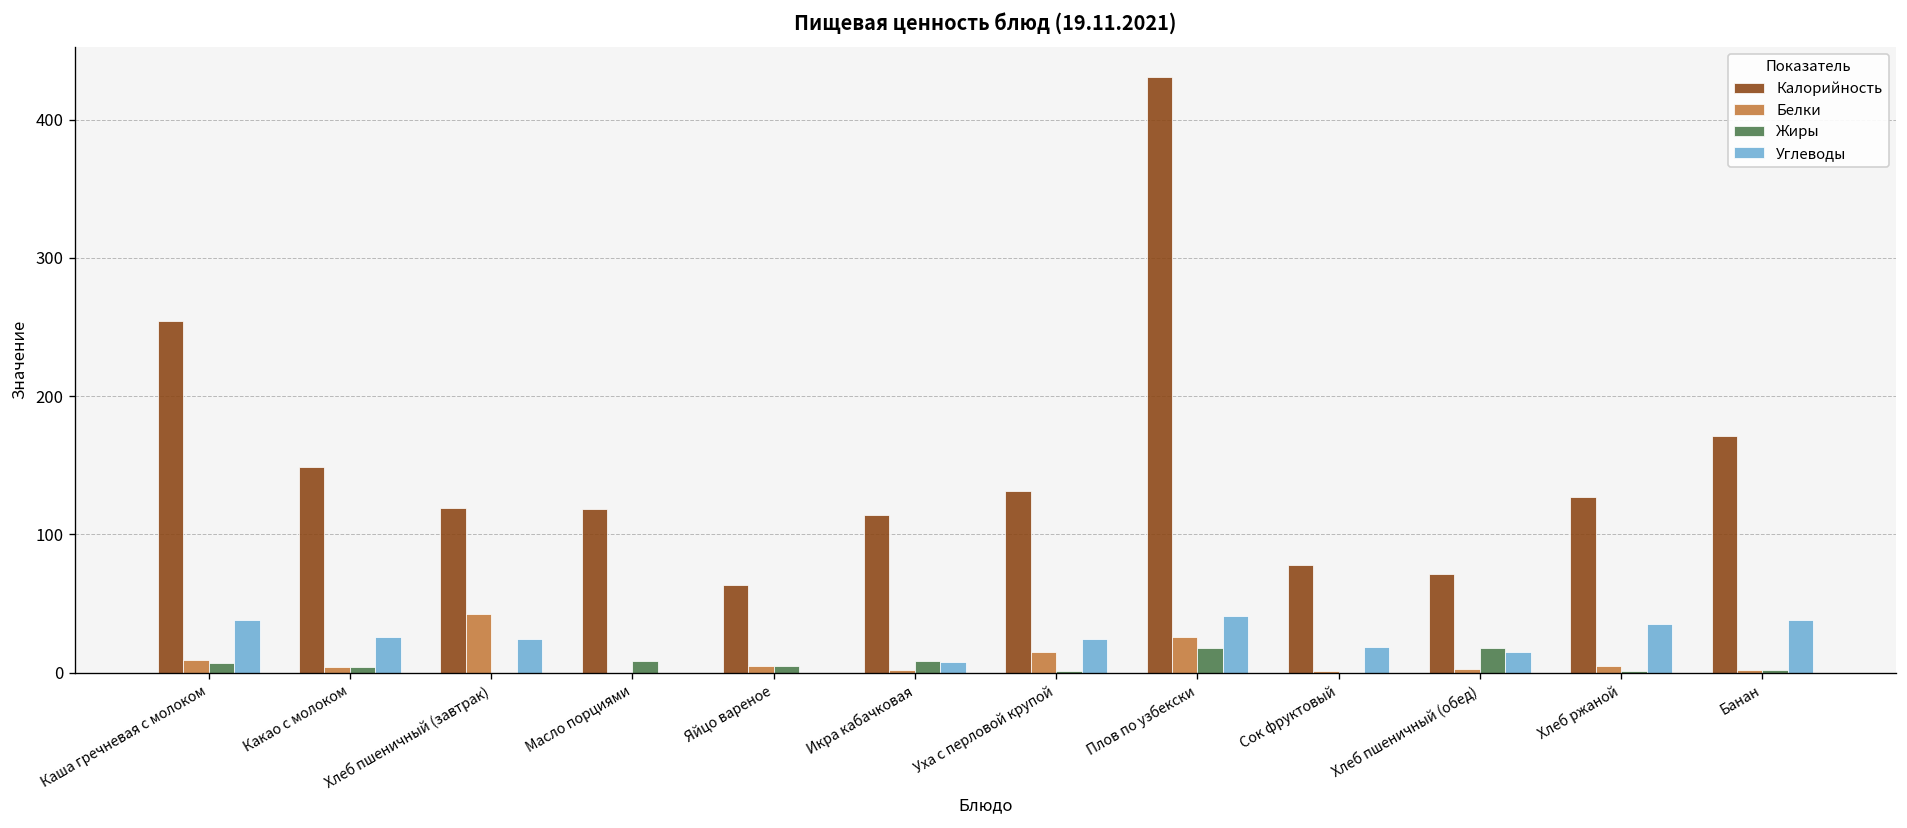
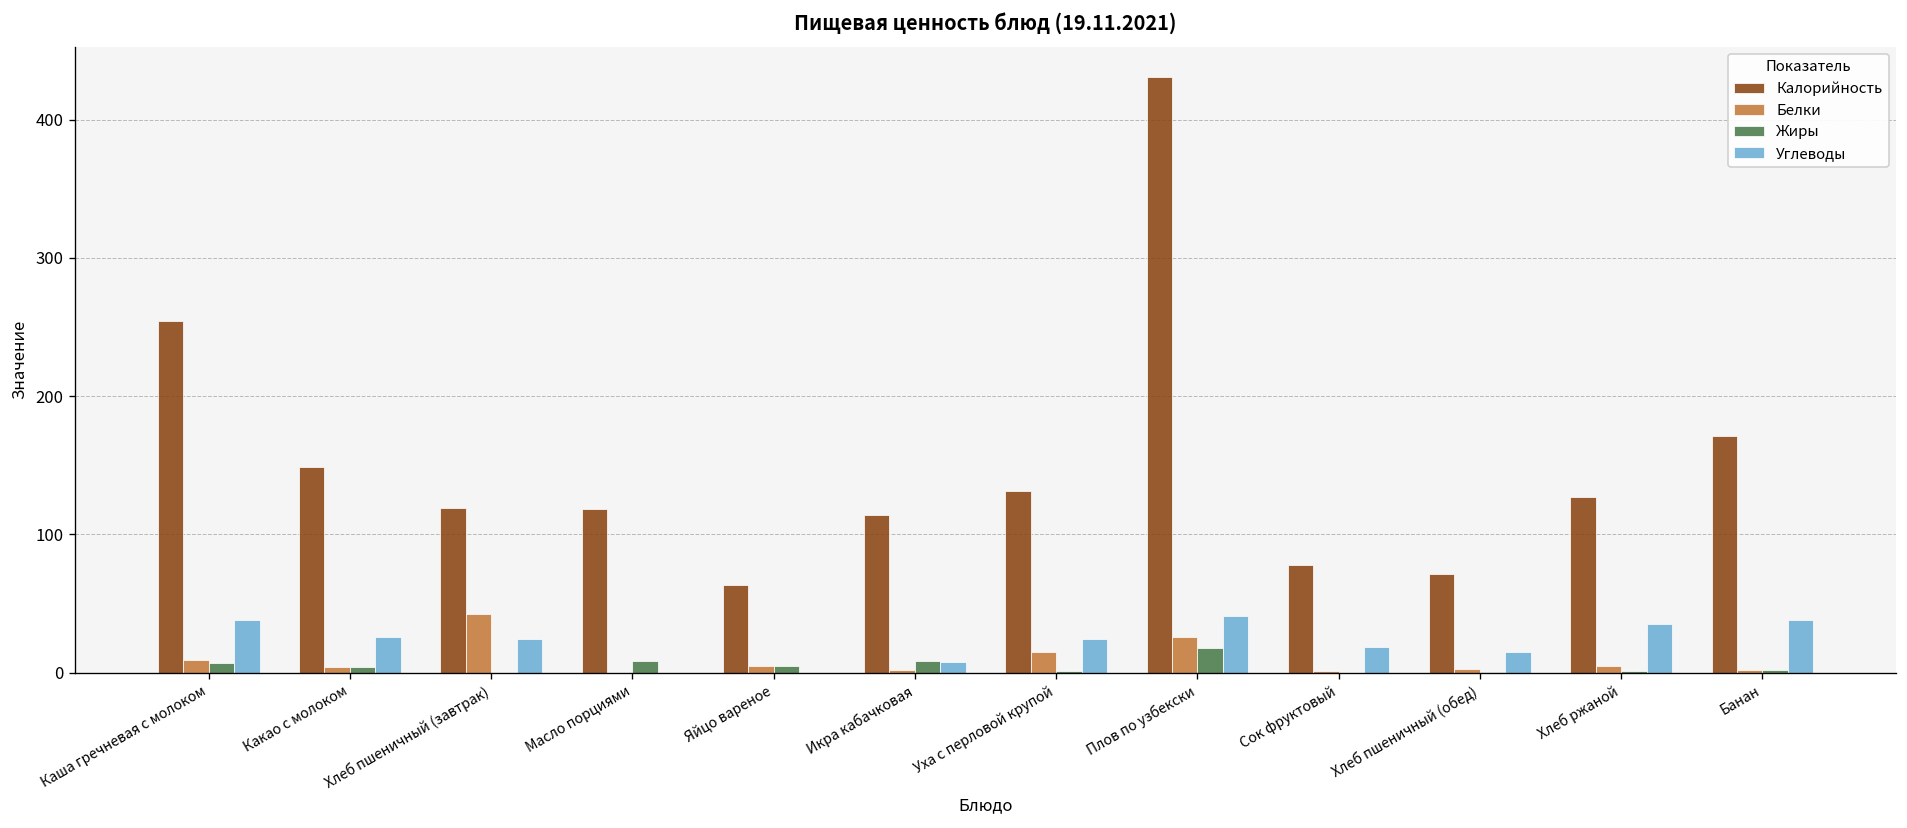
  {
    "Калорийность": {
      "Каша гречневая с молоком": 254,
      "Какао с молоком": 149,
      "Хлеб пшеничный (завтрак)": 119,
      "Масло порциями": 118,
      "Яйцо вареное": 63,
      "Икра кабачковая": 114,
      "Уха с перловой крупой": 131,
      "Плов по узбекски": 431,
      "Сок фруктовый": 78,
      "Хлеб пшеничный (обед)": 71,
      "Хлеб ржаной": 127,
      "Банан": 171
    },
    "Белки": {
      "Каша гречневая с молоком": 9,
      "Какао с молоком": 4,
      "Хлеб пшеничный (завтрак)": 42,
      "Масло порциями": 0,
      "Яйцо вареное": 5,
      "Уха с перловой крупой": 15,
      "Плов по узбекски": 26,
      "Хлеб пшеничный (обед)": 2,
      "Хлеб ржаной": 5
    },
    "Жиры": {
      "Каша гречневая с молоком": 7,
      "Какао с молоком": 4,
      "Хлеб пшеничный (завтрак)": 0,
      "Масло порциями": 8,
      "Яйцо вареное": 5,
      "Икра кабачковая": 9,
      "Плов по узбекски": 18,
      "Сок фруктовый": 0,
-     "Хлеб пшеничный (обед)": 18
+     "Хлеб пшеничный (обед)": 0
    },
    "Углеводы": {
      "Каша гречневая с молоком": 38,
      "Какао с молоком": 26,
      "Хлеб пшеничный (завтрак)": 24,
      "Масло порциями": 0,
      "Яйцо вареное": 0,
      "Икра кабачковая": 8,
      "Уха с перловой крупой": 24,
      "Плов по узбекски": 41,
      "Сок фруктовый": 18,
      "Хлеб пшеничный (обед)": 15,
      "Хлеб ржаной": 35,
      "Банан": 38
    }
  }
